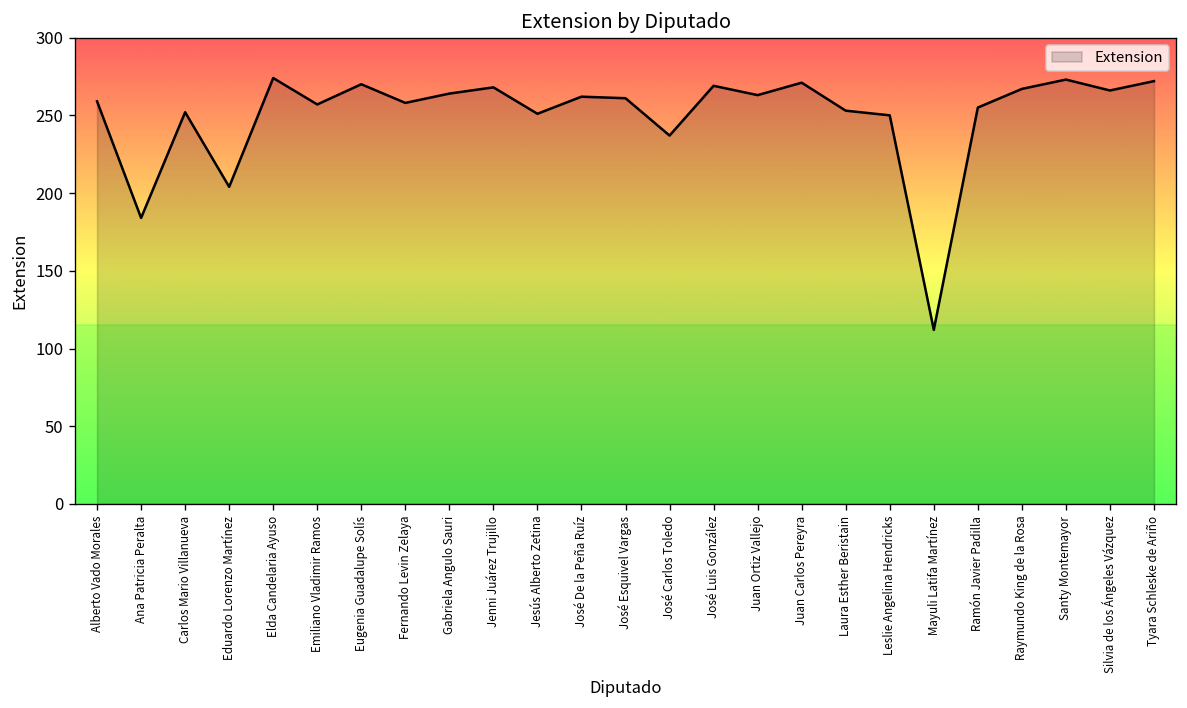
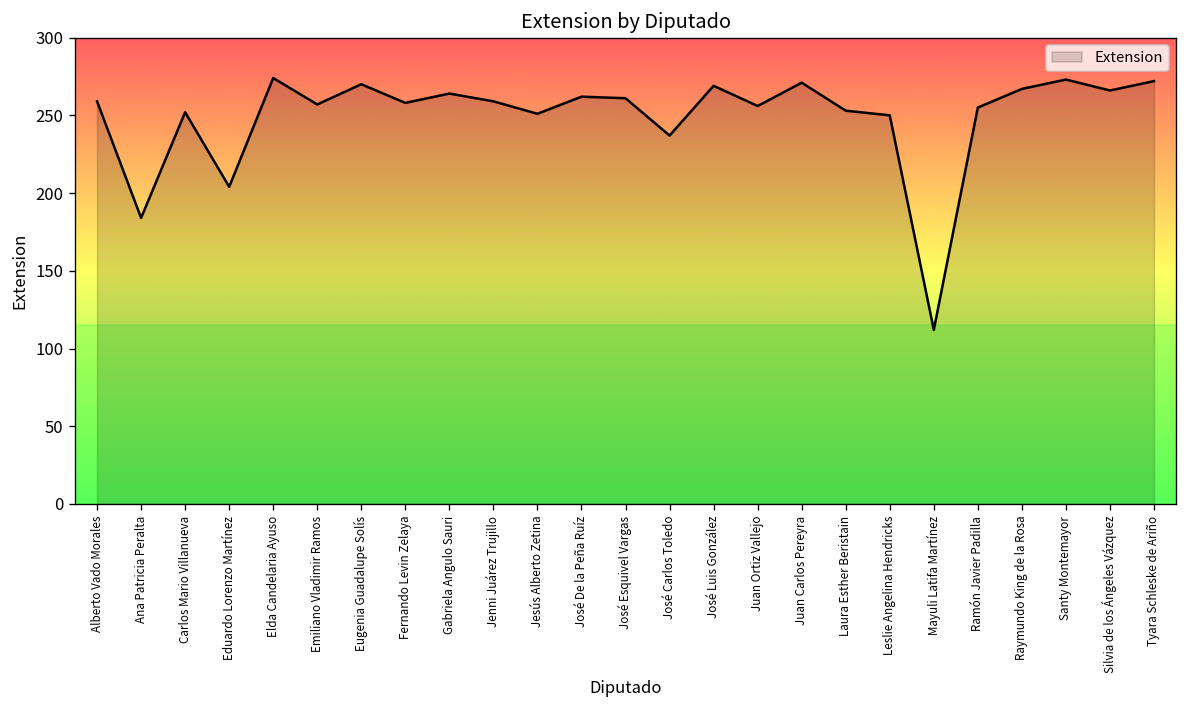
  {
    "Alberto Vado Morales": 259,
    "Ana Patricia Peralta": 184,
    "Carlos Mario Villanueva": 252,
    "Eduardo Lorenzo Martínez": 204,
    "Elda Candelaria Ayuso": 274,
    "Emiliano Vladimir Ramos": 257,
    "Eugenia Guadalupe Solís": 270,
    "Fernando Levin Zelaya": 258,
    "Gabriela Angulo Sauri": 264,
-   "Jenni Juárez Trujillo": 268,
+   "Jenni Juárez Trujillo": 259,
    "Jesús Alberto Zetina": 251,
    "José De la Peña Ruíz": 262,
    "José Esquivel Vargas": 261,
    "José Carlos Toledo": 237,
    "José Luis González": 269,
-   "Juan Ortiz Vallejo": 263,
+   "Juan Ortiz Vallejo": 256,
    "Juan Carlos Pereyra": 271,
    "Laura Esther Beristain": 253,
    "Leslie Angelina Hendricks": 250,
    "Mayuli Latifa Martínez": 112,
    "Ramón Javier Padilla": 255,
    "Raymundo King de la Rosa": 267,
    "Santy Montemayor": 273,
    "Silvia de los Ángeles Vázquez": 266,
    "Tyara Schleske de Ariño": 272
  }
